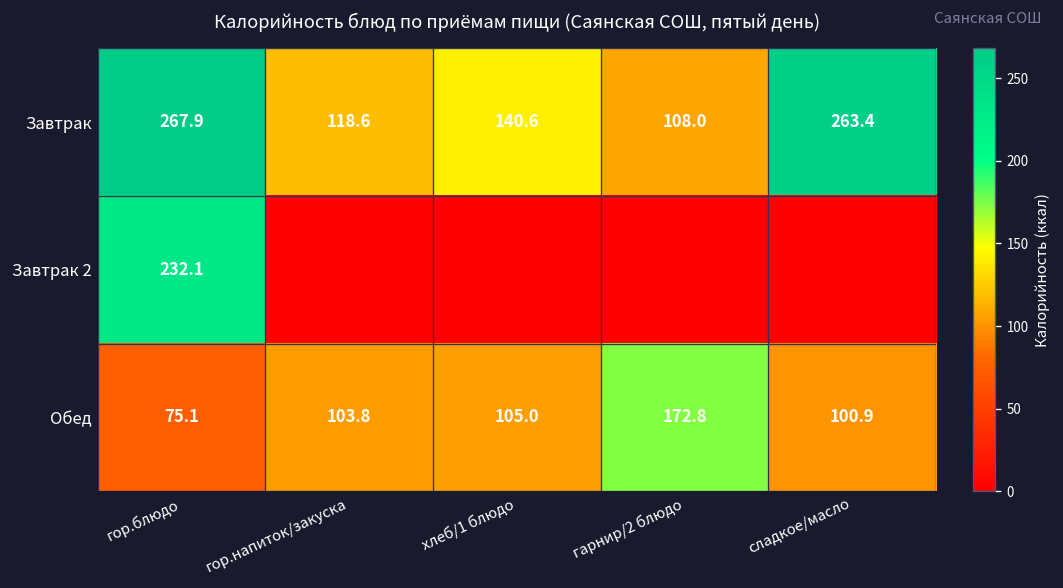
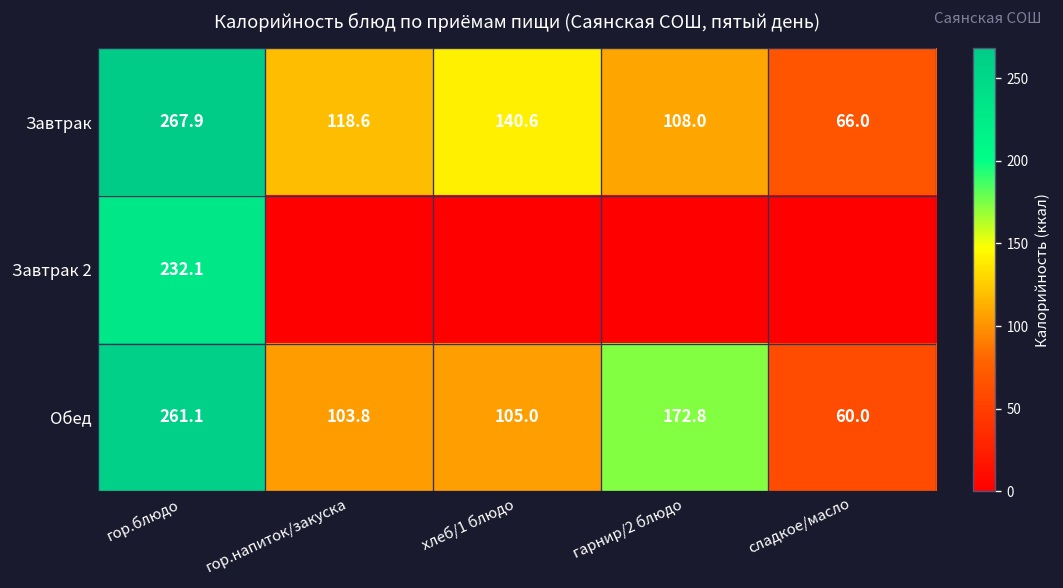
  {
    "Завтрак": {
      "гор.блюдо": 267.9,
      "гор.напиток/закуска": 118.6,
      "хлеб/1 блюдо": 140.6,
      "гарнир/2 блюдо": 108.0,
-     "сладкое/масло": 263.4
+     "сладкое/масло": 66.0
    },
    "Завтрак 2": {
      "гор.блюдо": 232.1
    },
    "Обед": {
-     "гор.блюдо": 75.1,
+     "гор.блюдо": 261.1,
      "гор.напиток/закуска": 103.8,
      "хлеб/1 блюдо": 105.0,
      "гарнир/2 блюдо": 172.8,
-     "сладкое/масло": 100.9
+     "сладкое/масло": 60.0
    }
  }
